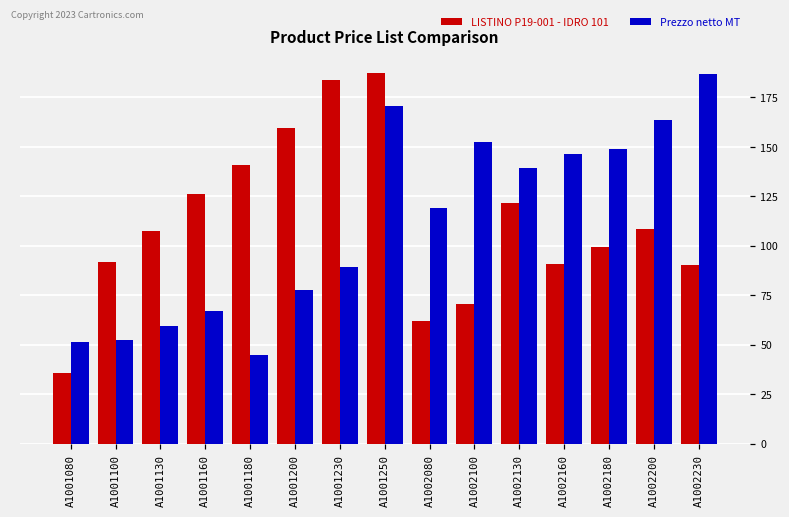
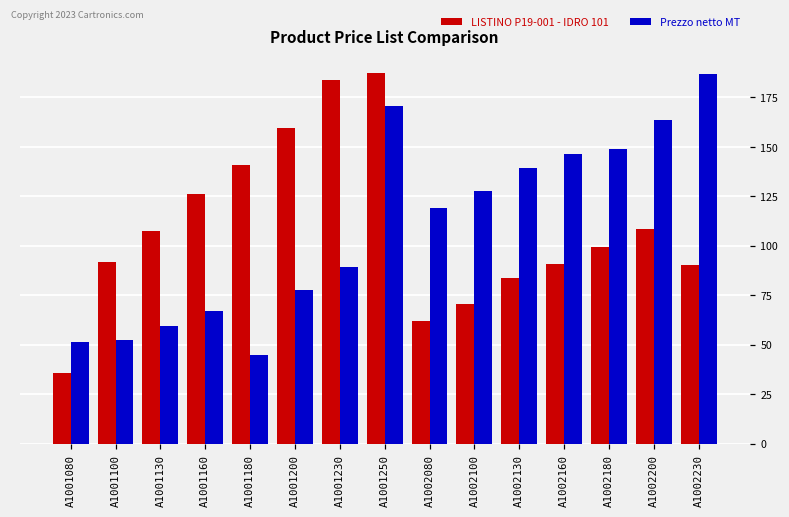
  {
    "LISTINO P19-001 - IDRO 101": {
      "A1001080": 35,
      "A1001100": 92,
      "A1001130": 108,
      "A1001160": 126,
      "A1001180": 141,
      "A1001200": 160,
      "A1001230": 184,
      "A1001250": 187,
      "A1002080": 62,
      "A1002100": 71,
-     "A1002130": 122,
+     "A1002130": 84,
      "A1002160": 91,
      "A1002180": 100,
      "A1002200": 109,
      "A1002230": 90
    },
    "Prezzo netto MT": {
      "A1001080": 51,
      "A1001100": 52,
      "A1001130": 59,
      "A1001160": 67,
      "A1001180": 45,
      "A1001200": 78,
      "A1001230": 89,
      "A1001250": 171,
      "A1002080": 119,
-     "A1002100": 153,
+     "A1002100": 128,
      "A1002130": 140,
      "A1002160": 147,
      "A1002180": 149,
      "A1002200": 163,
      "A1002230": 187
    }
  }
